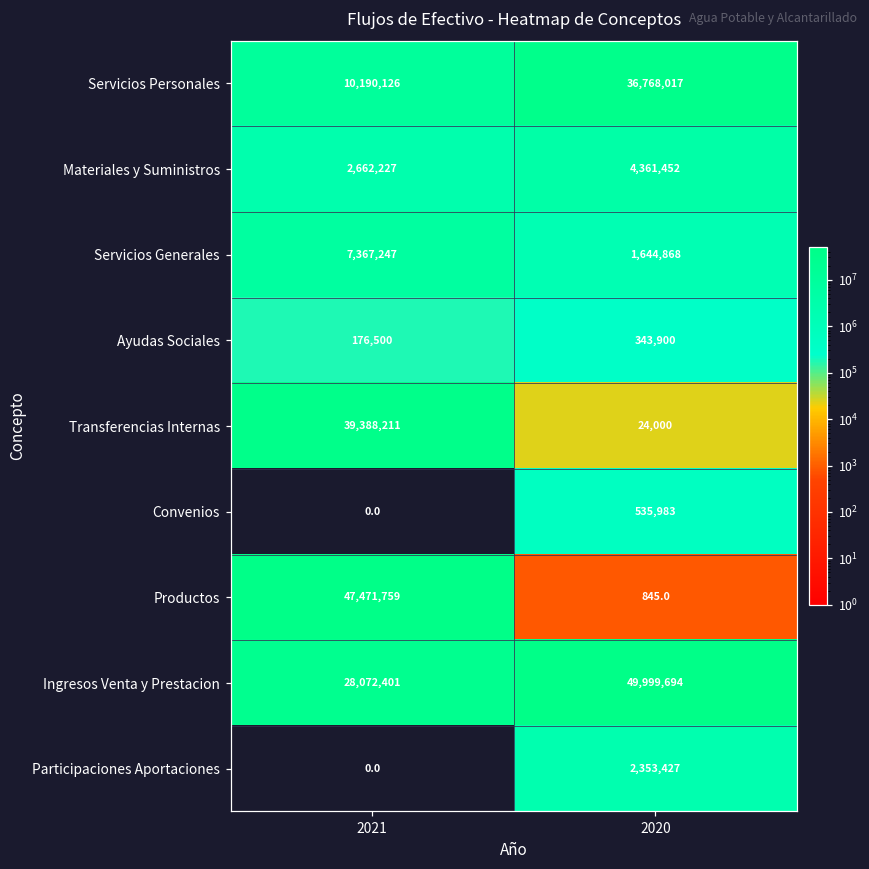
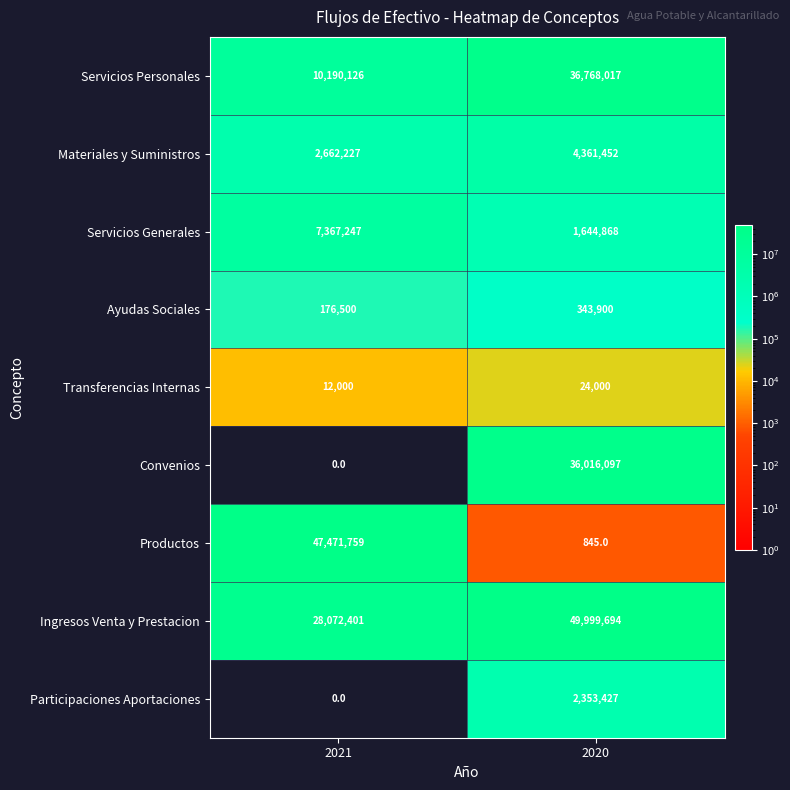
  {
    "Servicios Personales": {
      "2021": "10,190,126",
      "2020": "36,768,017"
    },
    "Materiales y Suministros": {
      "2021": "2,662,227",
      "2020": "4,361,452"
    },
    "Servicios Generales": {
      "2021": "7,367,247",
      "2020": "1,644,868"
    },
    "Ayudas Sociales": {
      "2021": "176,500",
      "2020": "343,900"
    },
    "Transferencias Internas": {
-     "2021": "39,388,211",
+     "2021": "12,000",
      "2020": "24,000"
    },
    "Convenios": {
      "2021": "0.0",
-     "2020": "535,983"
+     "2020": "36,016,097"
    },
    "Productos": {
      "2021": "47,471,759",
      "2020": "845.0"
    },
    "Ingresos Venta y Prestacion": {
      "2021": "28,072,401",
      "2020": "49,999,694"
    },
    "Participaciones Aportaciones": {
      "2021": "0.0",
      "2020": "2,353,427"
    }
  }
